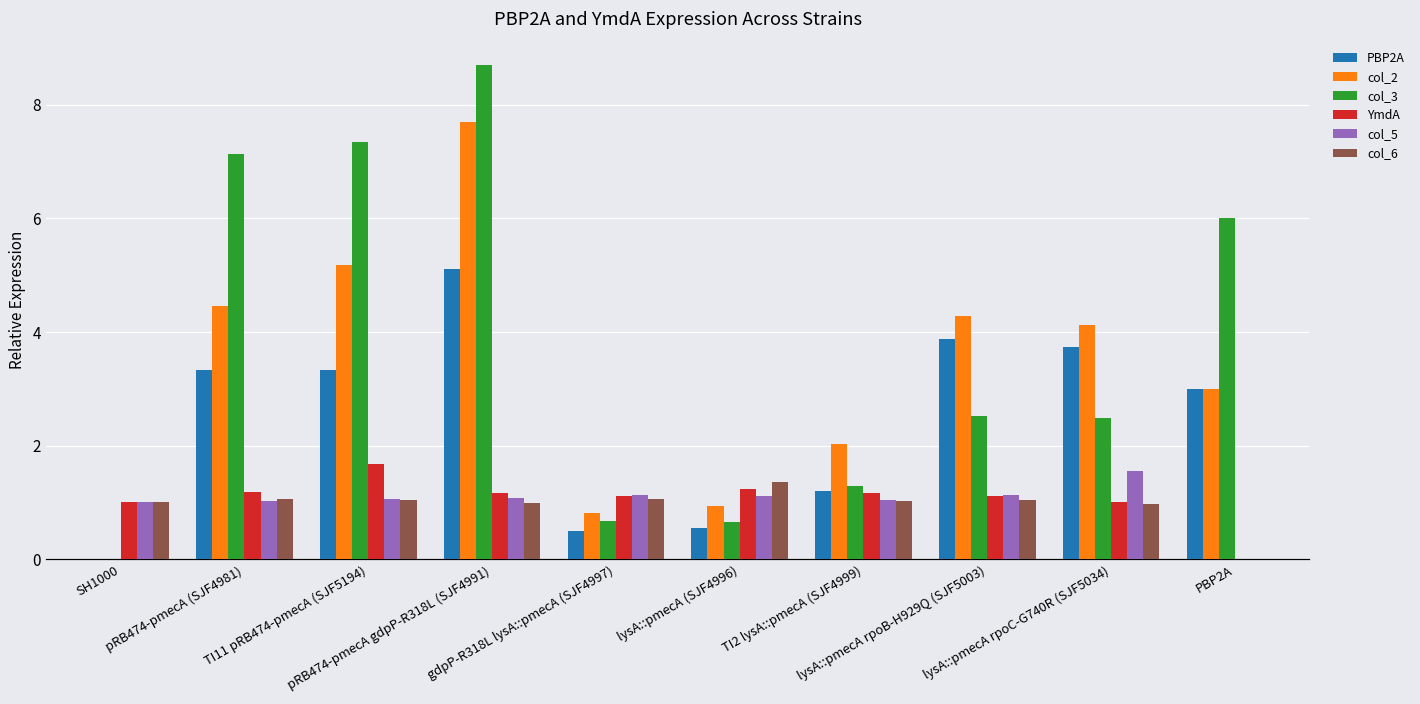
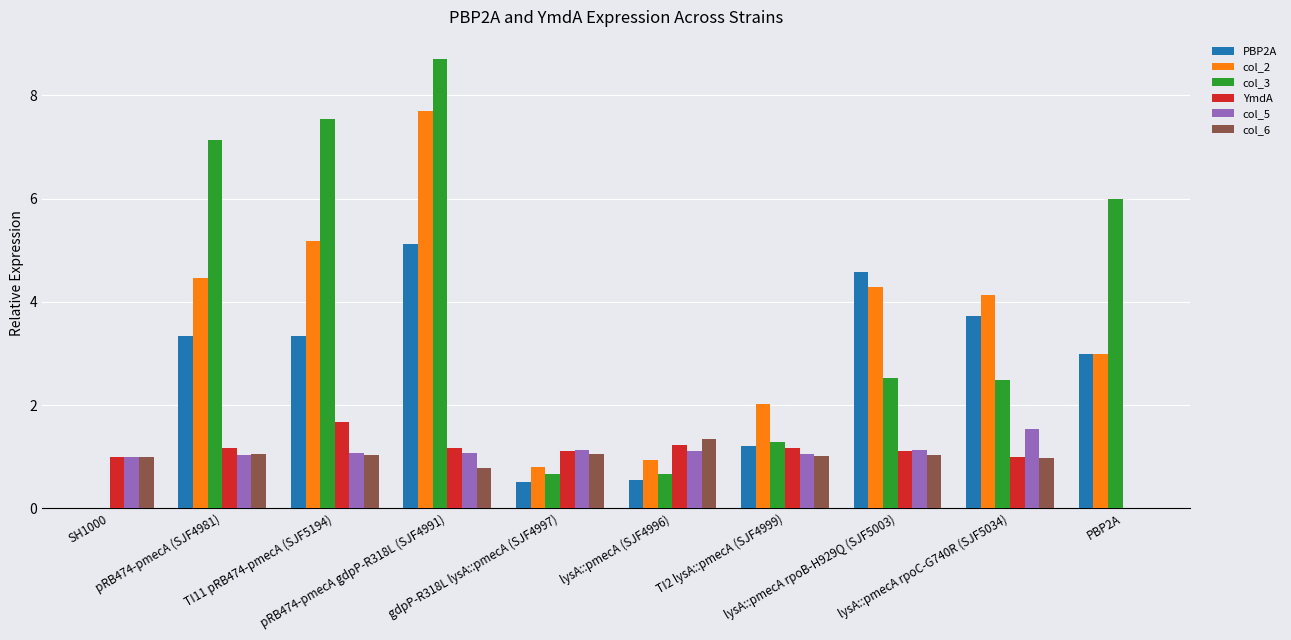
  {
    "PBP2A": {
      "SH1000": 0.0,
      "pRB474-pmecA (SJF4981)": 3.3,
      "TI11 pRB474-pmecA (SJF5194)": 3.3,
      "pRB474-pmecA gdpP-R318L (SJF4991)": 5.1,
      "gdpP-R318L lysA::pmecA (SJF4997)": 0.5,
      "lysA::pmecA (SJF4996)": 0.5,
      "TI2 lysA::pmecA (SJF4999)": 1.2,
-     "lysA::pmecA rpoB-H929Q (SJF5003)": 3.9,
+     "lysA::pmecA rpoB-H929Q (SJF5003)": 4.6,
      "lysA::pmecA rpoC-G740R (SJF5034)": 3.7,
      "PBP2A": 3.0
    },
    "col_2": {
      "SH1000": 0.0,
      "pRB474-pmecA (SJF4981)": 4.5,
      "TI11 pRB474-pmecA (SJF5194)": 5.2,
      "pRB474-pmecA gdpP-R318L (SJF4991)": 7.7,
      "gdpP-R318L lysA::pmecA (SJF4997)": 0.8,
      "lysA::pmecA (SJF4996)": 0.9,
      "TI2 lysA::pmecA (SJF4999)": 2.0,
      "lysA::pmecA rpoB-H929Q (SJF5003)": 4.3,
      "lysA::pmecA rpoC-G740R (SJF5034)": 4.1,
      "PBP2A": 3.0
    },
    "col_3": {
      "SH1000": 0.0,
      "pRB474-pmecA (SJF4981)": 7.1,
-     "TI11 pRB474-pmecA (SJF5194)": 7.3,
+     "TI11 pRB474-pmecA (SJF5194)": 7.5,
      "pRB474-pmecA gdpP-R318L (SJF4991)": 8.7,
      "gdpP-R318L lysA::pmecA (SJF4997)": 0.7,
      "lysA::pmecA (SJF4996)": 0.7,
      "TI2 lysA::pmecA (SJF4999)": 1.3,
      "lysA::pmecA rpoB-H929Q (SJF5003)": 2.5,
      "lysA::pmecA rpoC-G740R (SJF5034)": 2.5,
      "PBP2A": 6.0
    },
    "YmdA": {
      "SH1000": 1.0,
      "pRB474-pmecA (SJF4981)": 1.2,
      "TI11 pRB474-pmecA (SJF5194)": 1.7,
      "pRB474-pmecA gdpP-R318L (SJF4991)": 1.2,
      "gdpP-R318L lysA::pmecA (SJF4997)": 1.1,
      "lysA::pmecA (SJF4996)": 1.2,
      "TI2 lysA::pmecA (SJF4999)": 1.2,
      "lysA::pmecA rpoB-H929Q (SJF5003)": 1.1,
      "lysA::pmecA rpoC-G740R (SJF5034)": 1.0,
      "PBP2A": 0.0
    },
    "col_5": {
      "SH1000": 1.0,
      "pRB474-pmecA (SJF4981)": 1.0,
      "TI11 pRB474-pmecA (SJF5194)": 1.1,
      "pRB474-pmecA gdpP-R318L (SJF4991)": 1.1,
      "gdpP-R318L lysA::pmecA (SJF4997)": 1.1,
      "lysA::pmecA (SJF4996)": 1.1,
      "TI2 lysA::pmecA (SJF4999)": 1.0,
      "lysA::pmecA rpoB-H929Q (SJF5003)": 1.1,
      "lysA::pmecA rpoC-G740R (SJF5034)": 1.5,
      "PBP2A": 0.0
    },
    "col_6": {
      "SH1000": 1.0,
      "pRB474-pmecA (SJF4981)": 1.1,
      "TI11 pRB474-pmecA (SJF5194)": 1.0,
-     "pRB474-pmecA gdpP-R318L (SJF4991)": 1.0,
+     "pRB474-pmecA gdpP-R318L (SJF4991)": 0.8,
      "gdpP-R318L lysA::pmecA (SJF4997)": 1.1,
      "lysA::pmecA (SJF4996)": 1.4,
      "TI2 lysA::pmecA (SJF4999)": 1.0,
      "lysA::pmecA rpoB-H929Q (SJF5003)": 1.0,
      "lysA::pmecA rpoC-G740R (SJF5034)": 1.0,
      "PBP2A": 0.0
    }
  }
